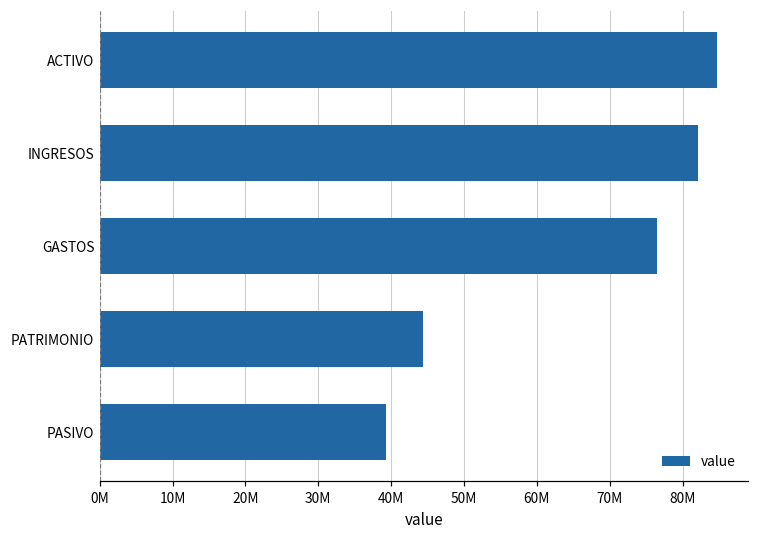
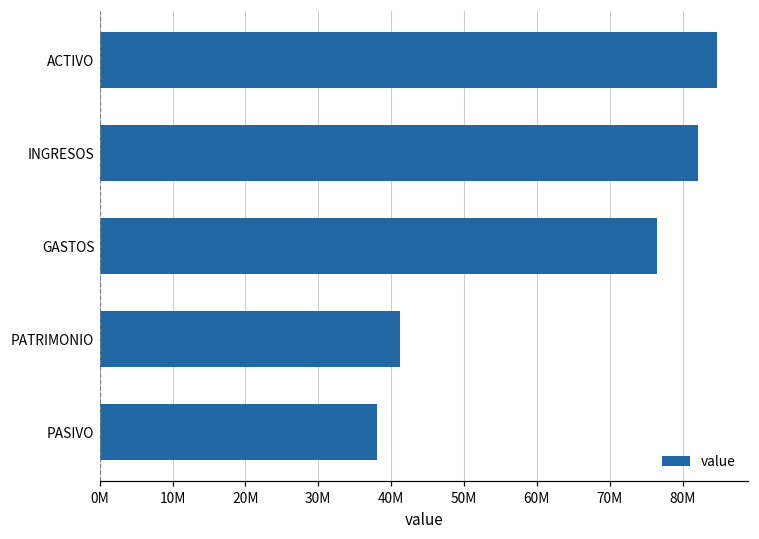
  {
    "ACTIVO": 85000000,
    "INGRESOS": 82000000,
    "GASTOS": 76000000,
-   "PATRIMONIO": 44000000,
-   "PASIVO": 39000000
+   "PATRIMONIO": 41000000,
+   "PASIVO": 38000000
  }
